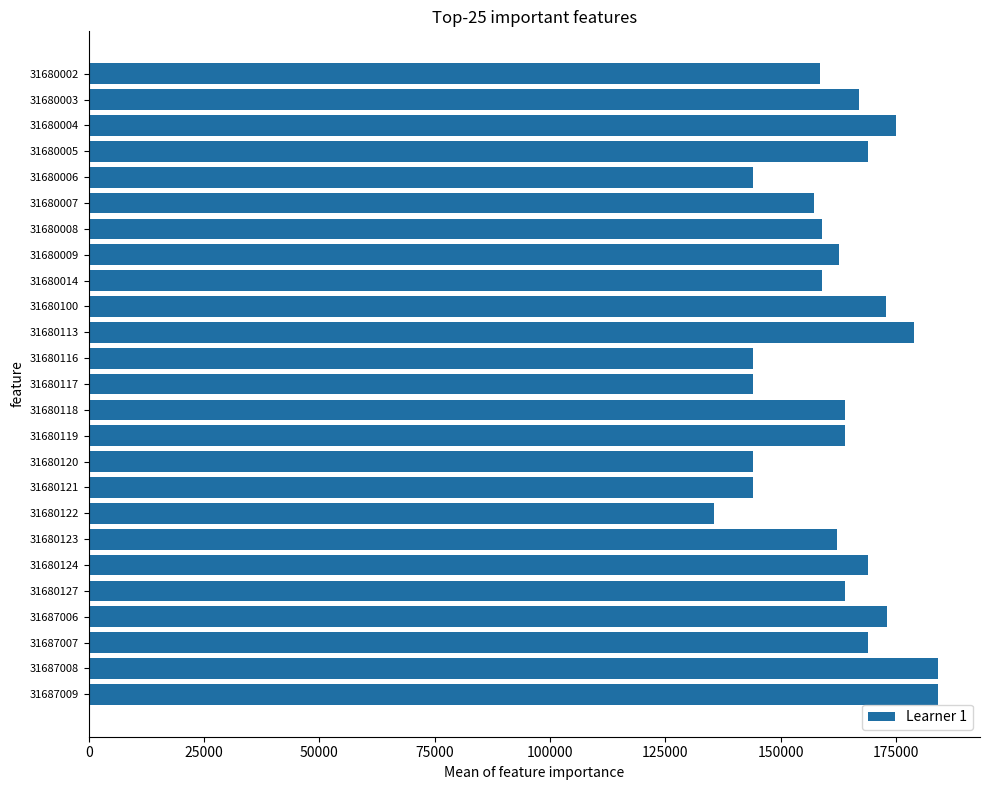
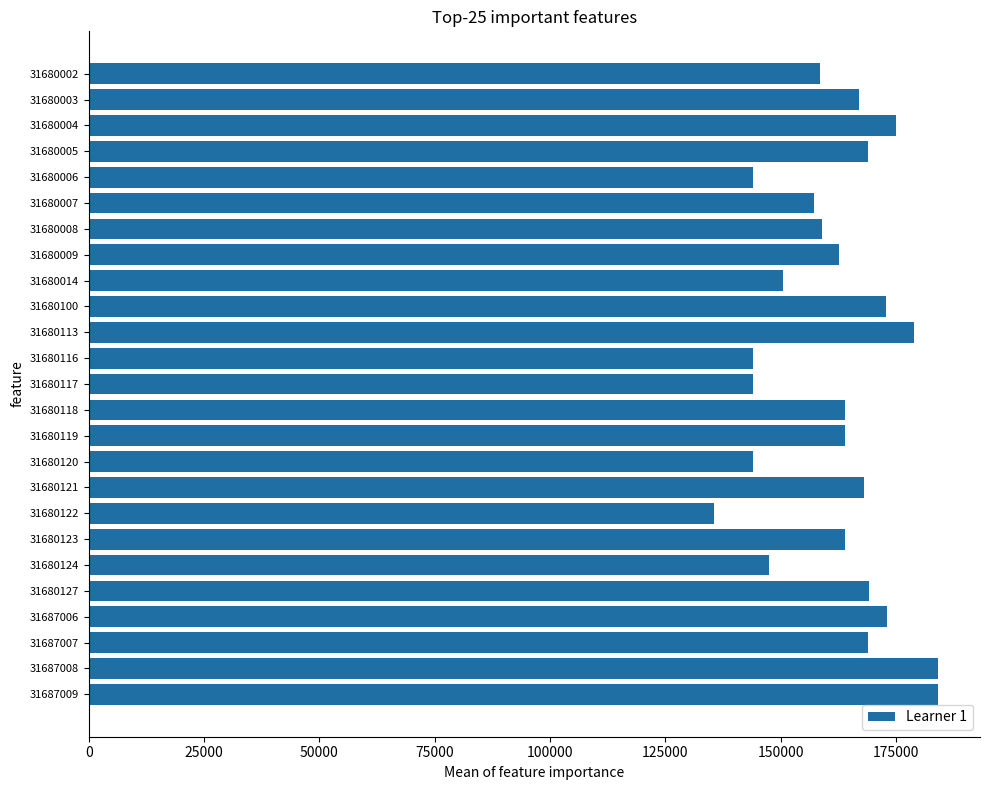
  {
    "31680002": 159000,
    "31680003": 167000,
    "31680004": 175000,
    "31680005": 169000,
    "31680006": 144000,
    "31680007": 157000,
    "31680008": 159000,
    "31680009": 163000,
-   "31680014": 159000,
+   "31680014": 151000,
    "31680100": 173000,
    "31680113": 179000,
    "31680116": 144000,
    "31680117": 144000,
    "31680118": 164000,
    "31680119": 164000,
    "31680120": 144000,
-   "31680121": 144000,
+   "31680121": 168000,
    "31680122": 136000,
-   "31680123": 162000,
-   "31680124": 169000,
-   "31680127": 164000,
+   "31680123": 164000,
+   "31680124": 147000,
+   "31680127": 169000,
    "31687006": 173000,
    "31687007": 169000,
    "31687008": 184000,
    "31687009": 184000
  }
